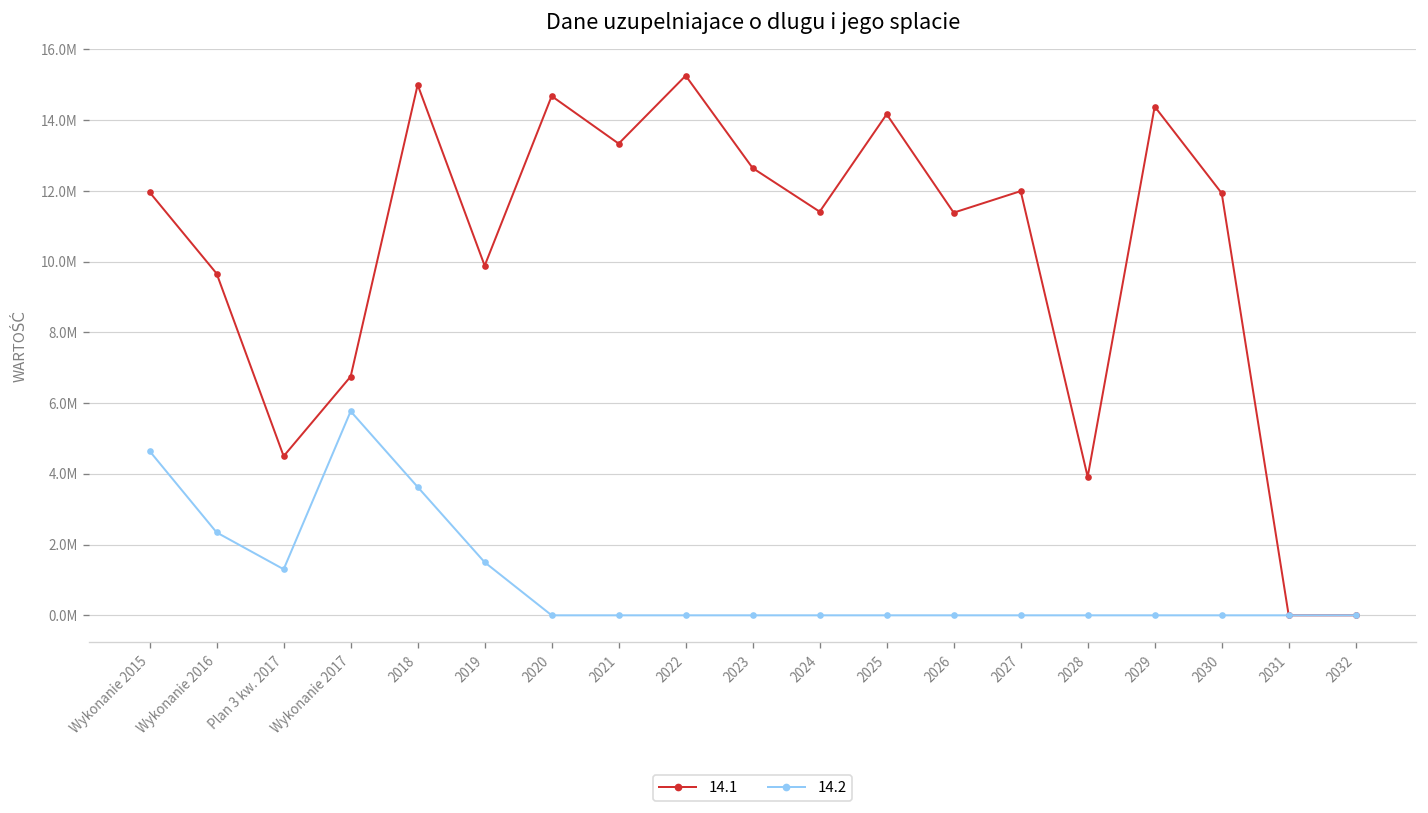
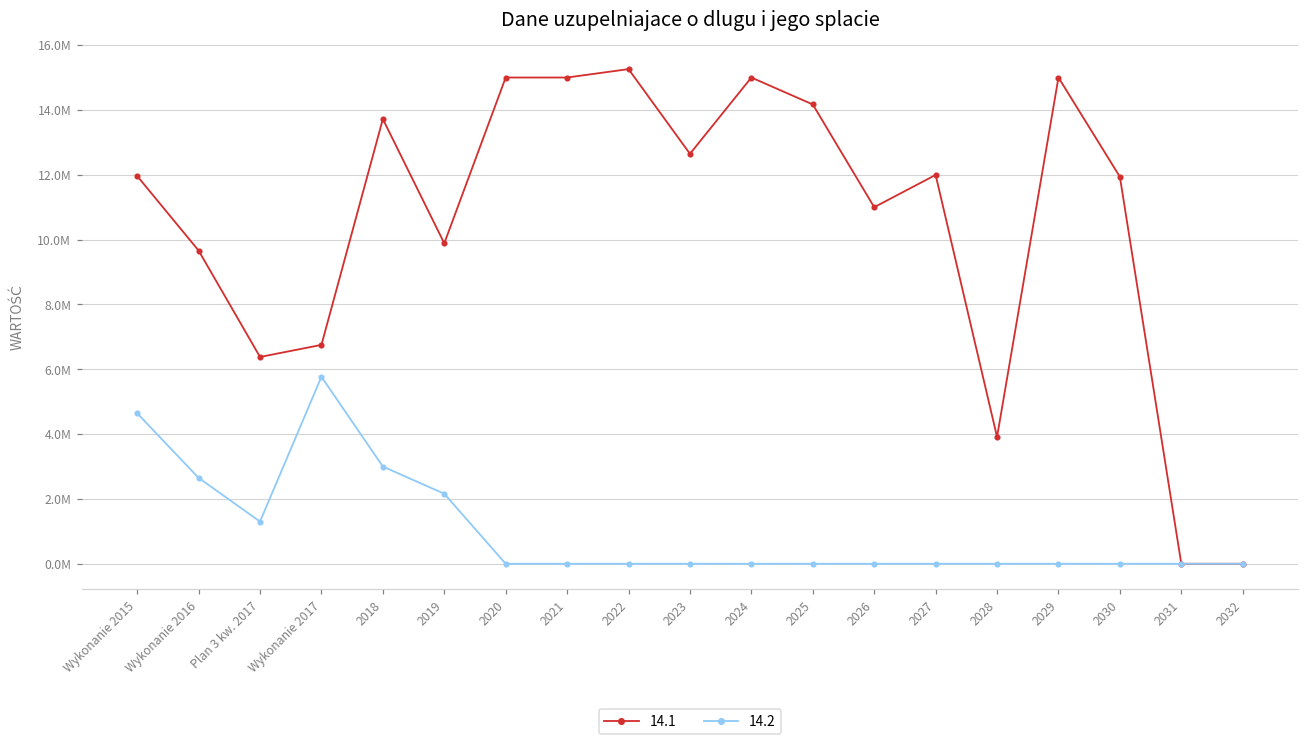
  {
    "14.1": {
      "Wykonanie 2015": 12000000,
      "Wykonanie 2016": 9700000,
-     "Plan 3 kw. 2017": 4500000,
+     "Plan 3 kw. 2017": 6400000,
      "Wykonanie 2017": 6800000,
-     "2018": 15000000,
+     "2018": 13700000,
      "2019": 9900000,
-     "2020": 14700000,
-     "2021": 13300000,
+     "2020": 15000000,
+     "2021": 15000000,
      "2022": 15300000,
      "2023": 12600000,
-     "2024": 11400000,
+     "2024": 15000000,
      "2025": 14200000,
-     "2026": 11400000,
+     "2026": 11000000,
      "2027": 12000000,
      "2028": 3900000,
-     "2029": 14400000,
+     "2029": 15000000,
      "2030": 11900000
    },
    "14.2": {
      "Wykonanie 2015": 4600000,
-     "Wykonanie 2016": 2300000,
+     "Wykonanie 2016": 2700000,
      "Plan 3 kw. 2017": 1300000,
      "Wykonanie 2017": 5800000,
-     "2018": 3600000,
-     "2019": 1500000,
+     "2018": 3000000,
+     "2019": 2200000,
      "2020": 0,
      "2021": 0,
      "2022": 0,
      "2023": 0,
      "2024": 0,
      "2025": 0,
      "2026": 0,
      "2027": 0,
      "2028": 0,
      "2029": 0,
      "2030": 0
    }
  }
